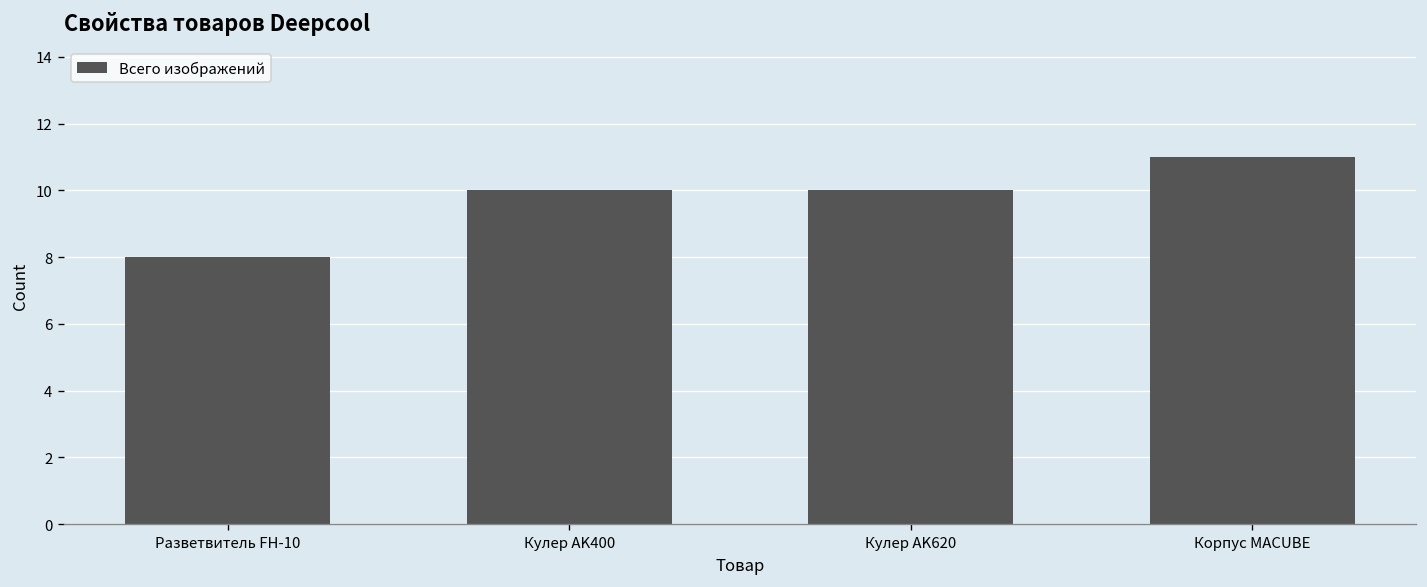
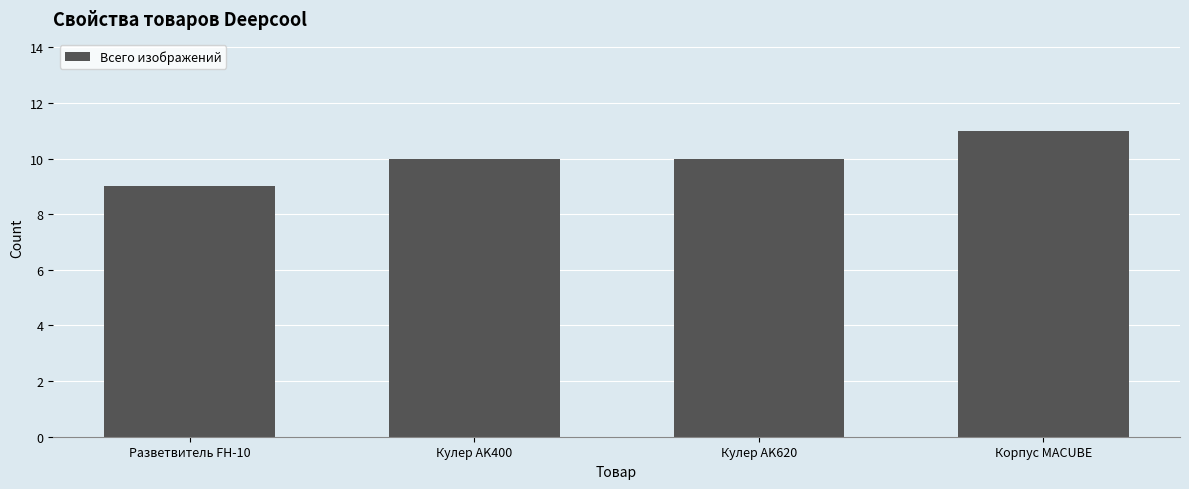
  {
-   "Разветвитель FH-10": 8,
+   "Разветвитель FH-10": 9,
    "Кулер AK400": 10,
    "Кулер AK620": 10,
    "Корпус MACUBE": 11
  }
